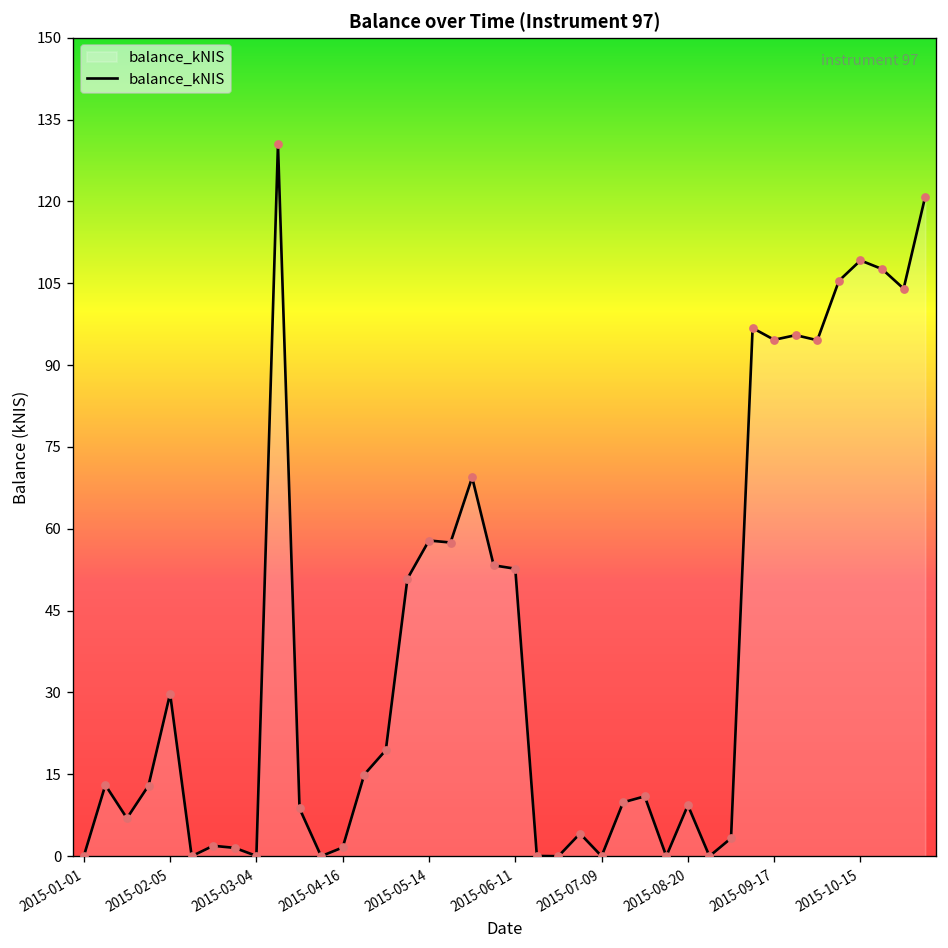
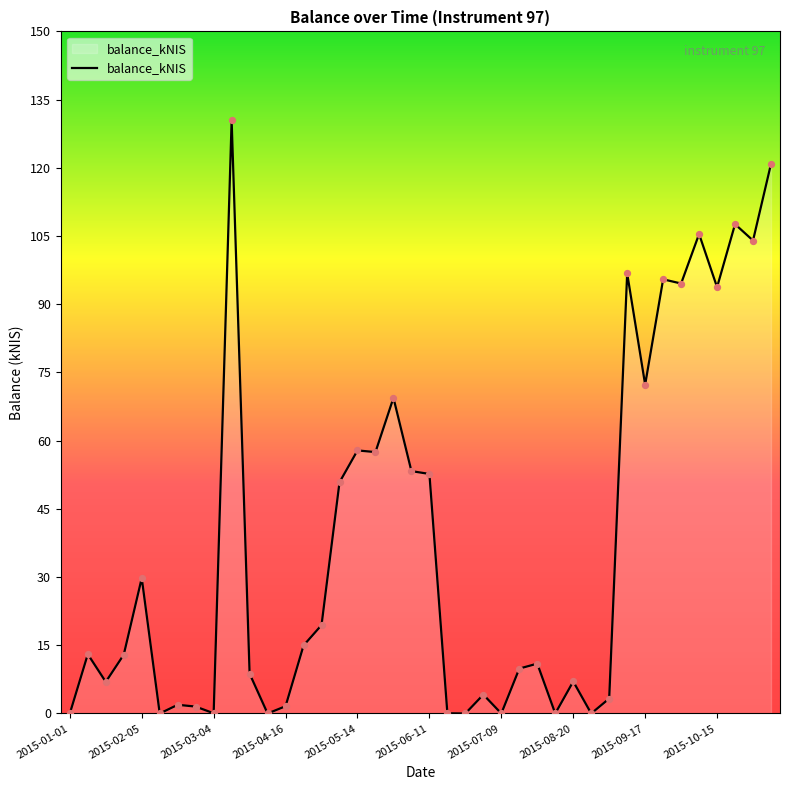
  {
    "2015-01-01": 0,
    "2015-02-05": 30,
    "2015-03-04": 0,
    "2015-04-16": 2,
    "2015-05-14": 58,
    "2015-06-11": 53,
    "2015-07-09": 0,
-   "2015-08-20": 9,
-   "2015-09-17": 95,
-   "2015-10-15": 109
+   "2015-08-20": 7,
+   "2015-09-17": 72,
+   "2015-10-15": 94
  }
